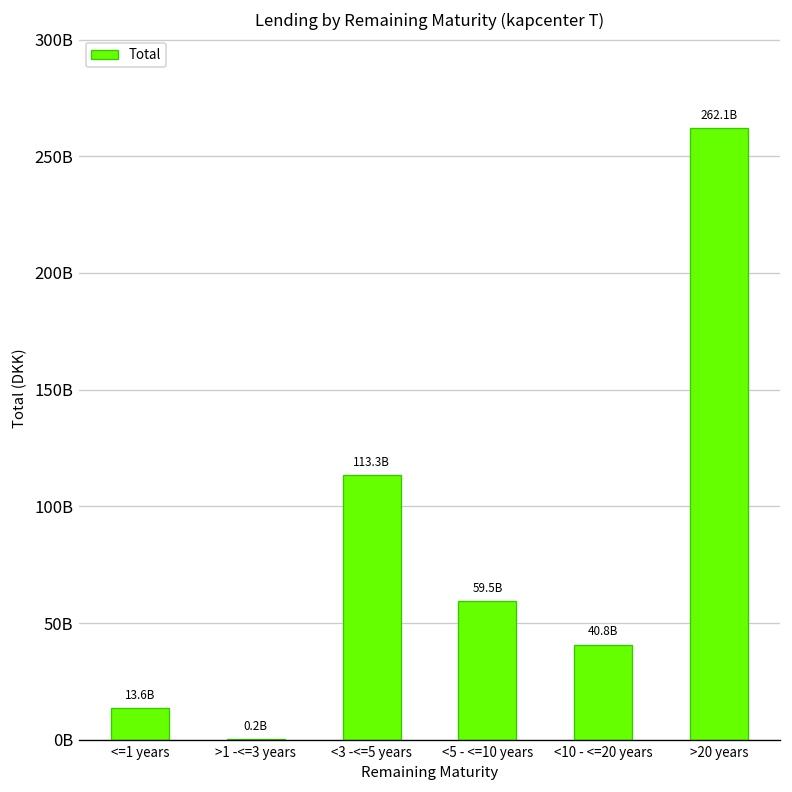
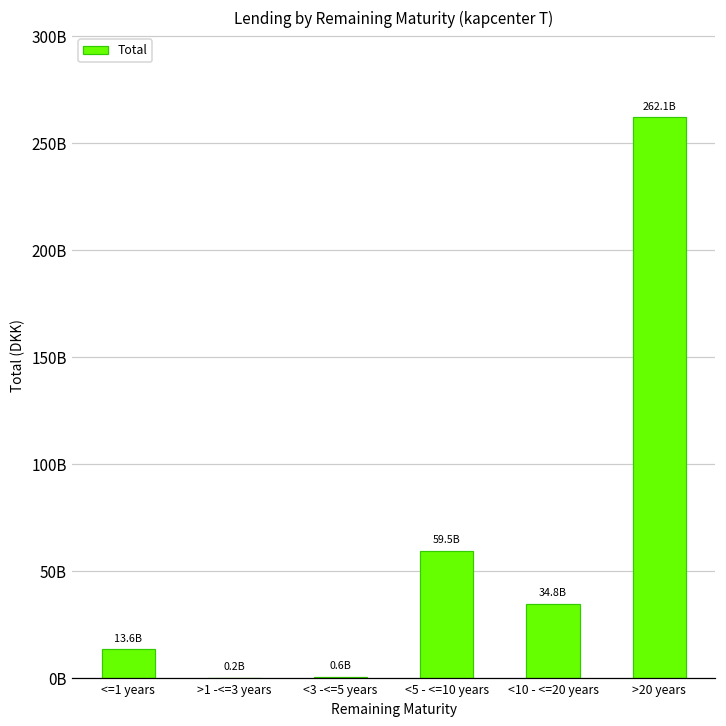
  {
    "<=1 years": "13.6B",
    ">1 -<=3 years": "0.2B",
-   "<3 -<=5 years": "113.3B",
+   "<3 -<=5 years": "0.6B",
    "<5 - <=10 years": "59.5B",
-   "<10 - <=20 years": "40.8B",
+   "<10 - <=20 years": "34.8B",
    ">20 years": "262.1B"
  }
